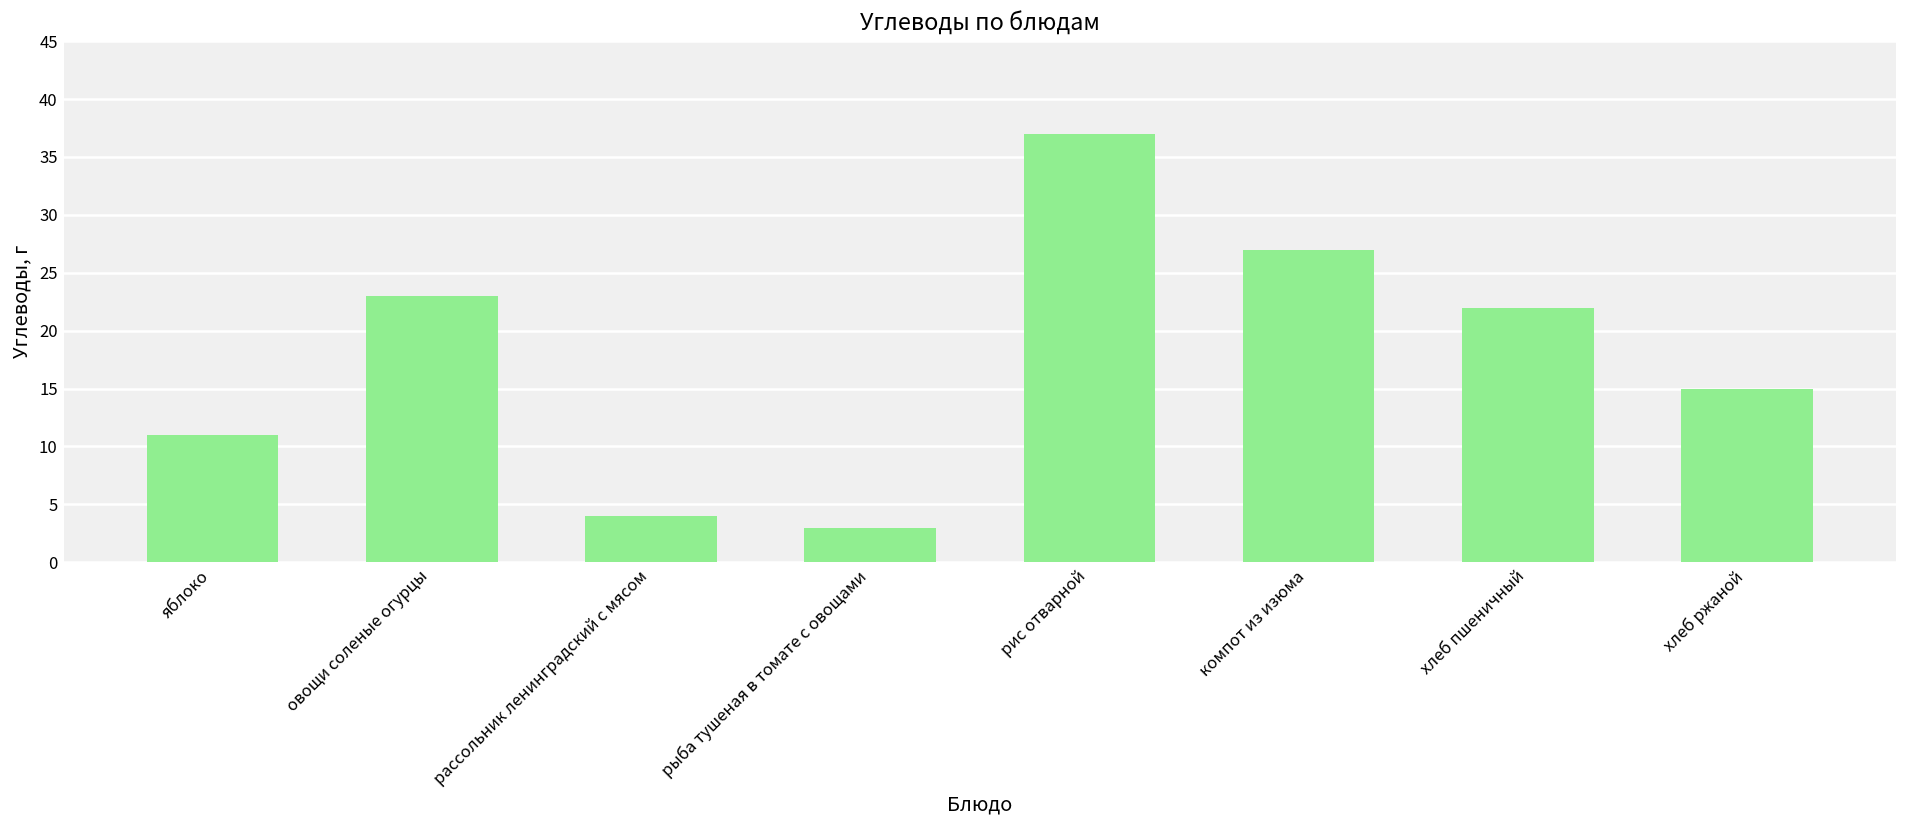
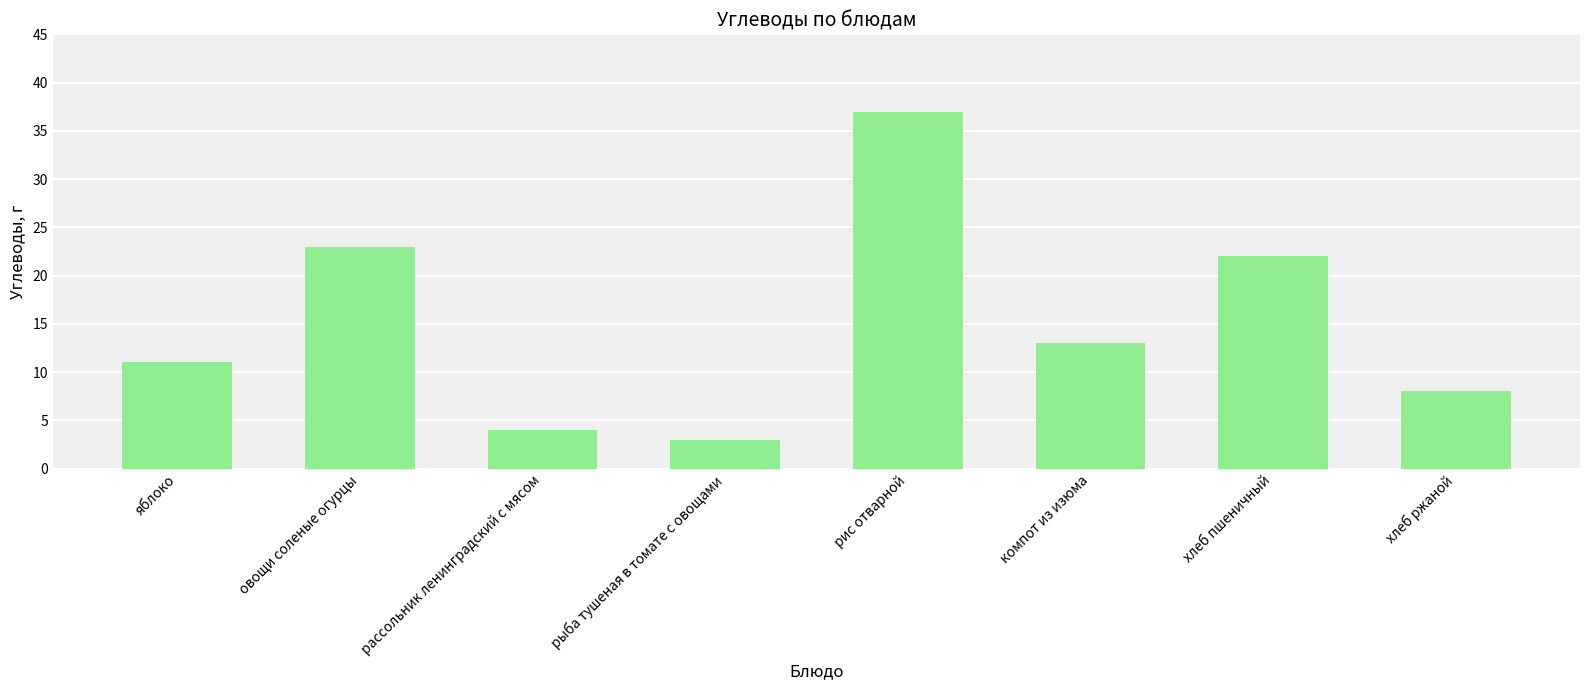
  {
    "яблоко": 11,
    "овощи соленые огурцы": 23,
    "рассольник ленинградский с мясом": 4,
    "рыба тушеная в томате с овощами": 3,
    "рис отварной": 37,
-   "компот из изюма": 27,
+   "компот из изюма": 13,
    "хлеб пшеничный": 22,
-   "хлеб ржаной": 15
+   "хлеб ржаной": 8
  }
